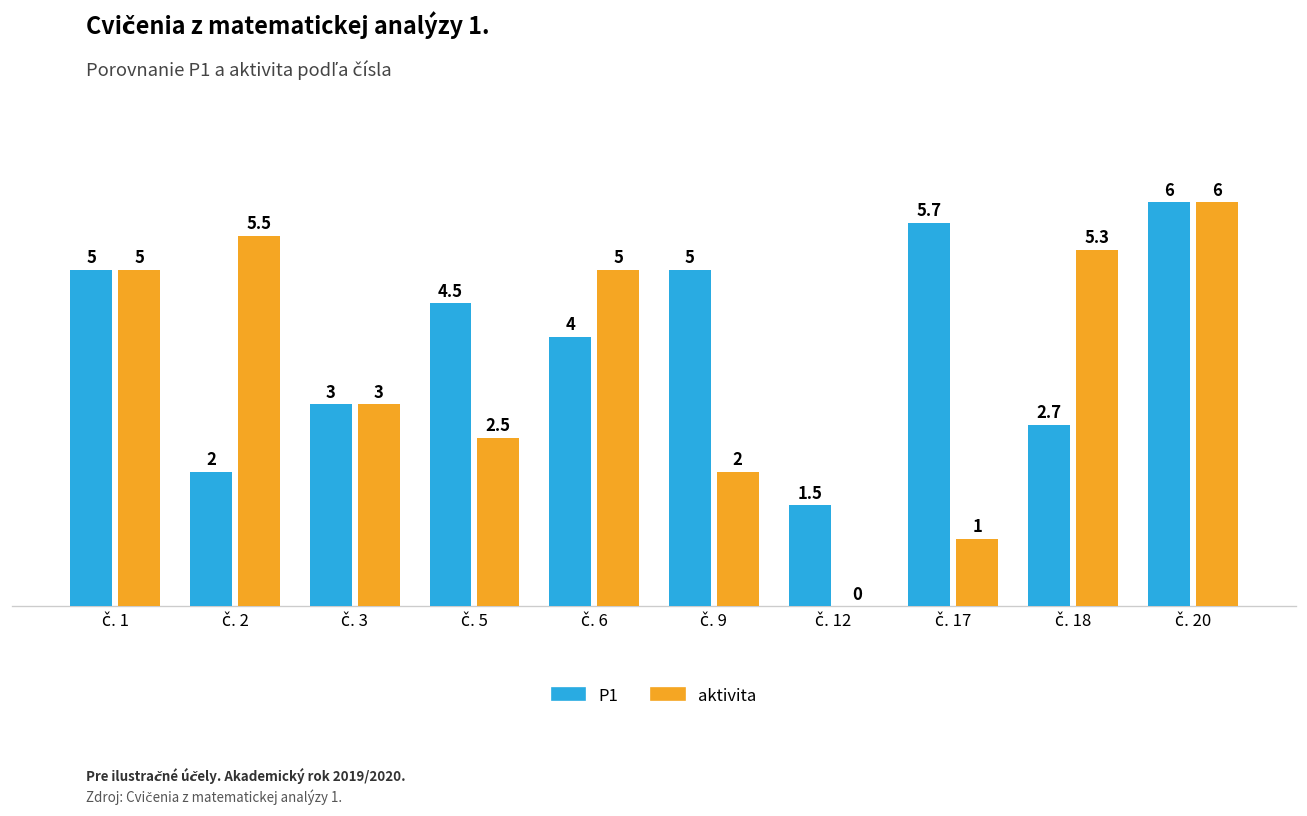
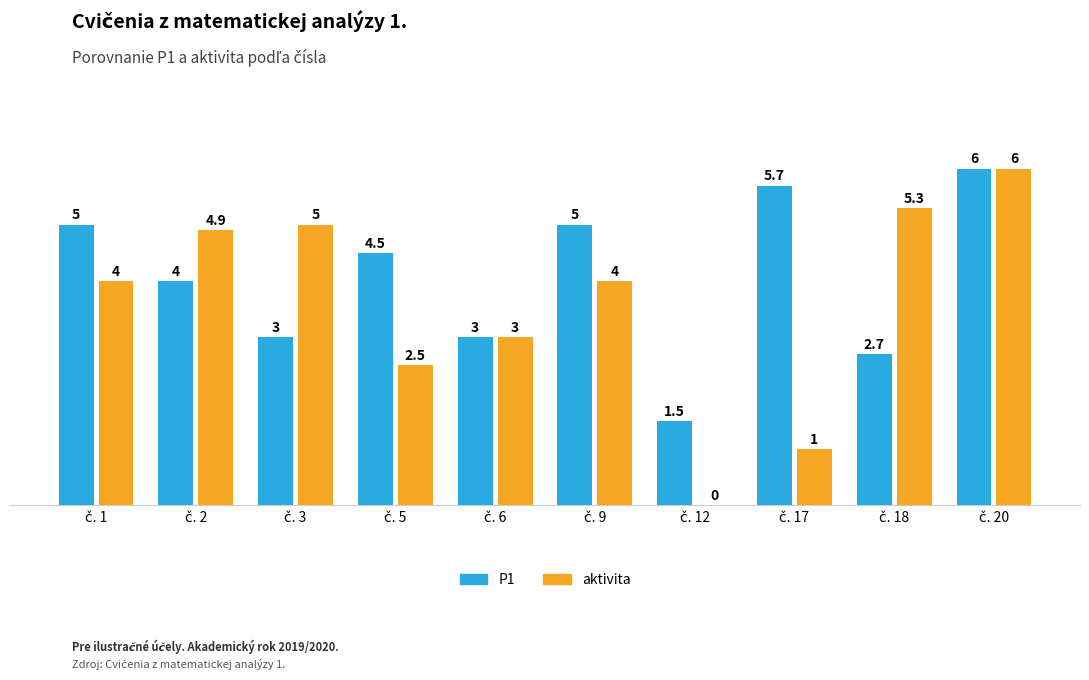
  {
    "P1": {
      "č. 1": 5,
-     "č. 2": 2,
+     "č. 2": 4,
      "č. 3": 3,
      "č. 5": 4.5,
-     "č. 6": 4,
+     "č. 6": 3,
      "č. 9": 5,
      "č. 12": 1.5,
      "č. 17": 5.7,
      "č. 18": 2.7,
      "č. 20": 6
    },
    "aktivita": {
-     "č. 1": 5,
-     "č. 2": 5.5,
-     "č. 3": 3,
+     "č. 1": 4,
+     "č. 2": 4.9,
+     "č. 3": 5,
      "č. 5": 2.5,
-     "č. 6": 5,
-     "č. 9": 2,
+     "č. 6": 3,
+     "č. 9": 4,
      "č. 12": 0,
      "č. 17": 1,
      "č. 18": 5.3,
      "č. 20": 6
    }
  }
